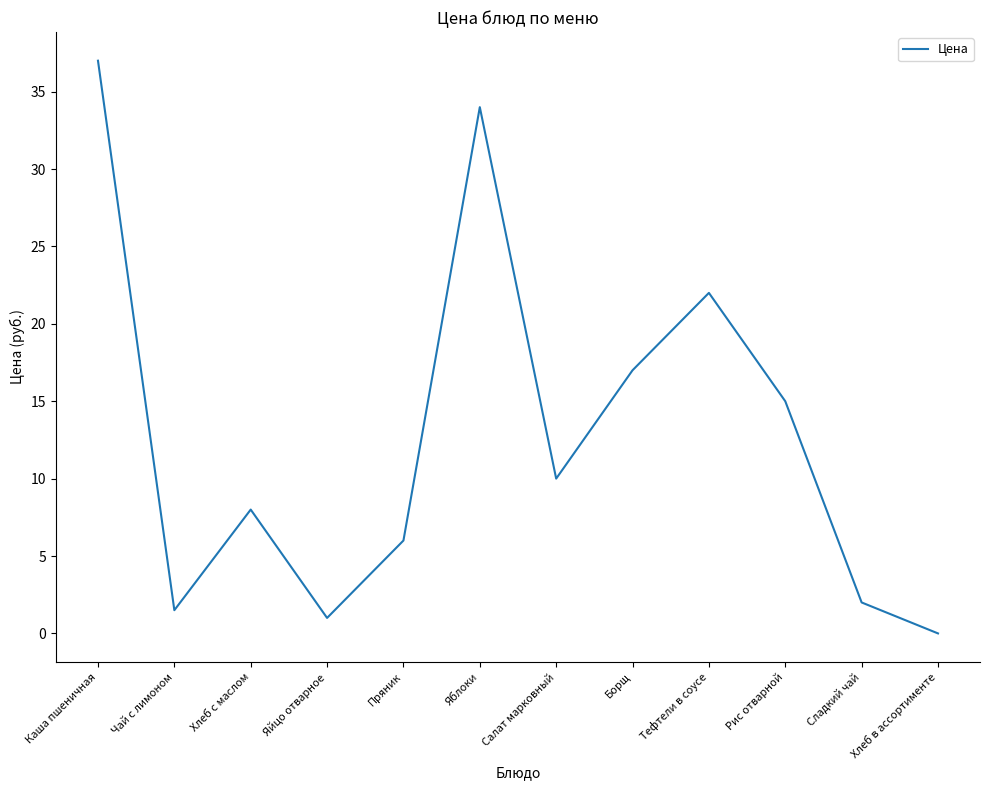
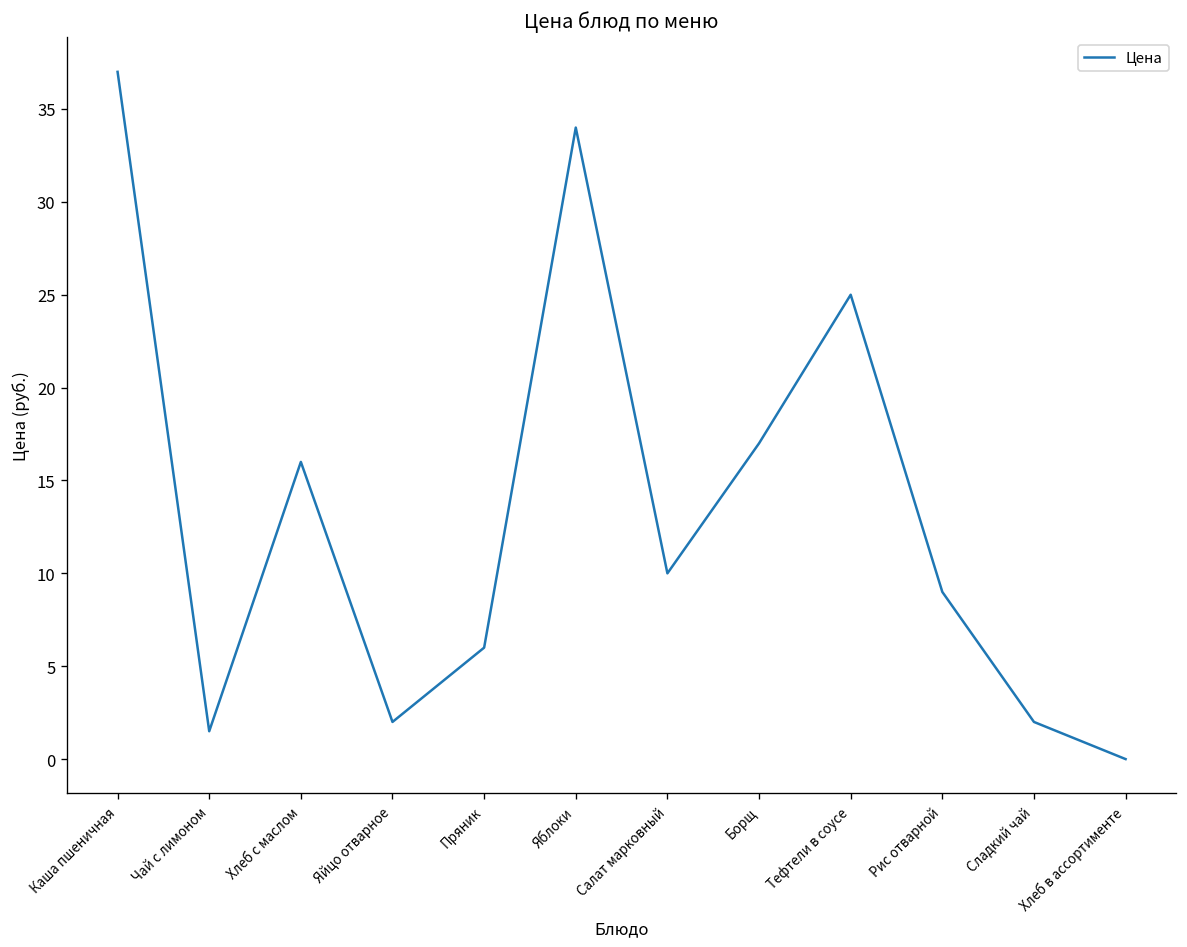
  {
    "Каша пшеничная": 37,
    "Чай с лимоном": 1.5,
-   "Хлеб с маслом": 8,
-   "Яйцо отварное": 1,
+   "Хлеб с маслом": 16,
+   "Яйцо отварное": 2,
    "Пряник": 6,
    "Яблоки": 34,
    "Салат марковный": 10,
    "Борщ": 17,
-   "Тефтели в соусе": 22,
-   "Рис отварной": 15,
+   "Тефтели в соусе": 25,
+   "Рис отварной": 9,
    "Сладкий чай": 2,
    "Хлеб в ассортименте": 0
  }
